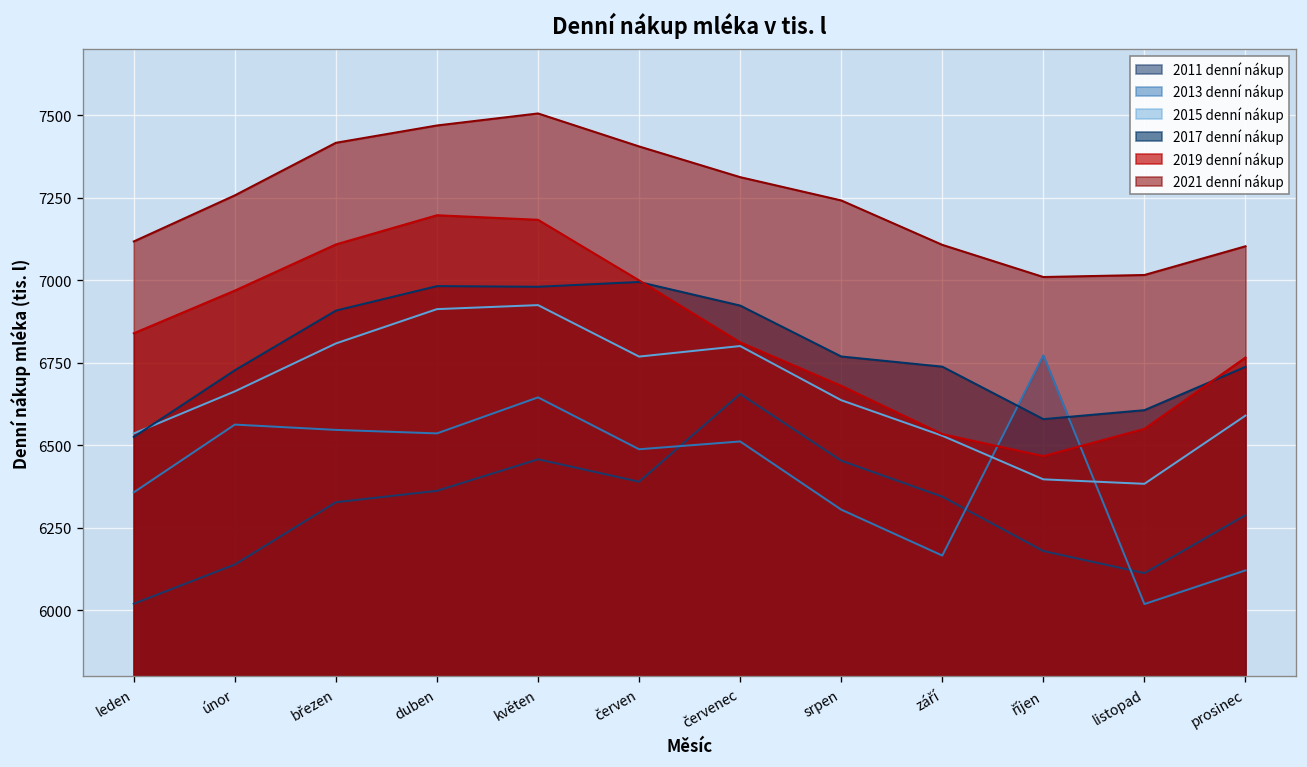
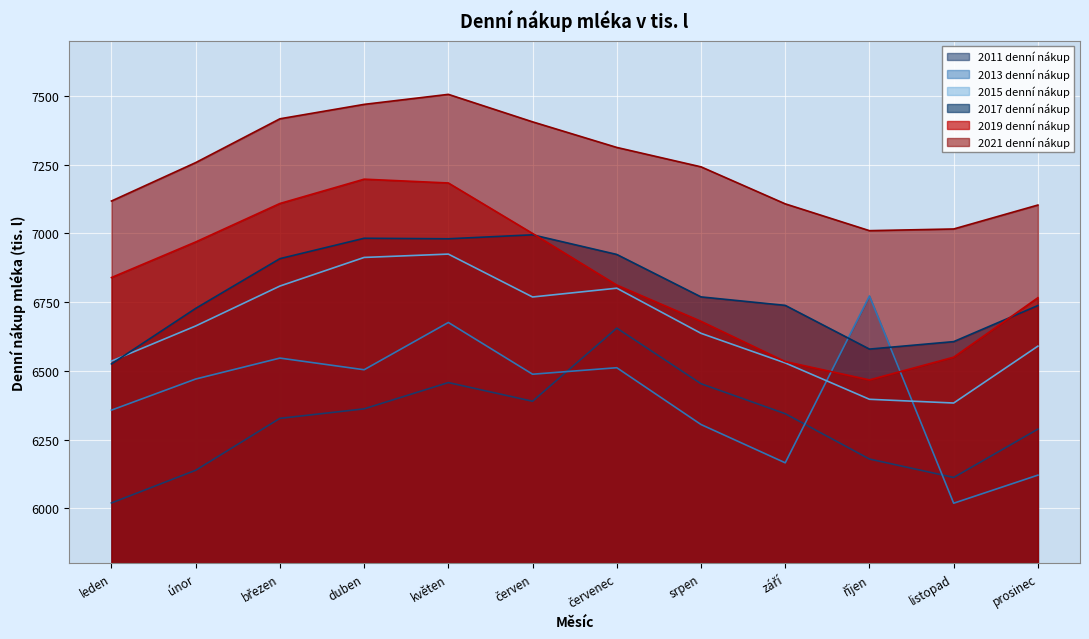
  {
    "2013 denní nákup": {
      "leden": 6360,
-     "únor": 6560,
+     "únor": 6470,
      "březen": 6550,
-     "duben": 6540,
-     "květen": 6640,
+     "duben": 6500,
+     "květen": 6680,
      "červen": 6490,
      "červenec": 6510,
      "srpen": 6300,
      "září": 6170,
      "říjen": 6770,
      "listopad": 6020,
      "prosinec": 6120
    },
    "2015 denní nákup": {
      "leden": 6540,
      "únor": 6660,
      "březen": 6810,
      "duben": 6910,
      "květen": 6920,
      "červen": 6770,
      "červenec": 6800,
      "srpen": 6640,
      "říjen": 6400,
      "listopad": 6380,
      "prosinec": 6590
    }
  }
